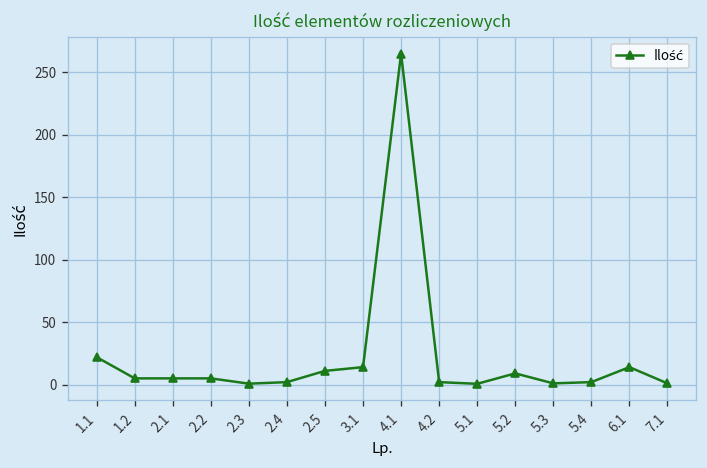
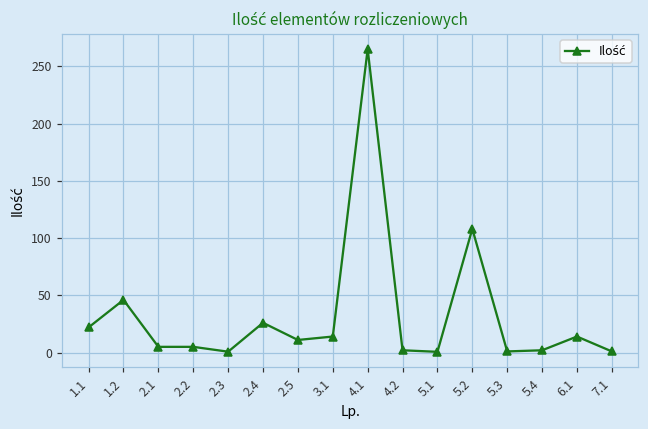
  {
    "1.1": 22,
-   "1.2": 5,
+   "1.2": 46,
    "2.1": 5,
    "2.2": 5,
    "2.3": 1,
-   "2.4": 2,
+   "2.4": 26,
    "2.5": 11,
    "3.1": 14,
    "4.1": 265,
    "4.2": 2,
    "5.1": 1,
-   "5.2": 9,
+   "5.2": 108,
    "5.3": 1,
    "5.4": 2,
    "6.1": 14,
    "7.1": 1
  }
